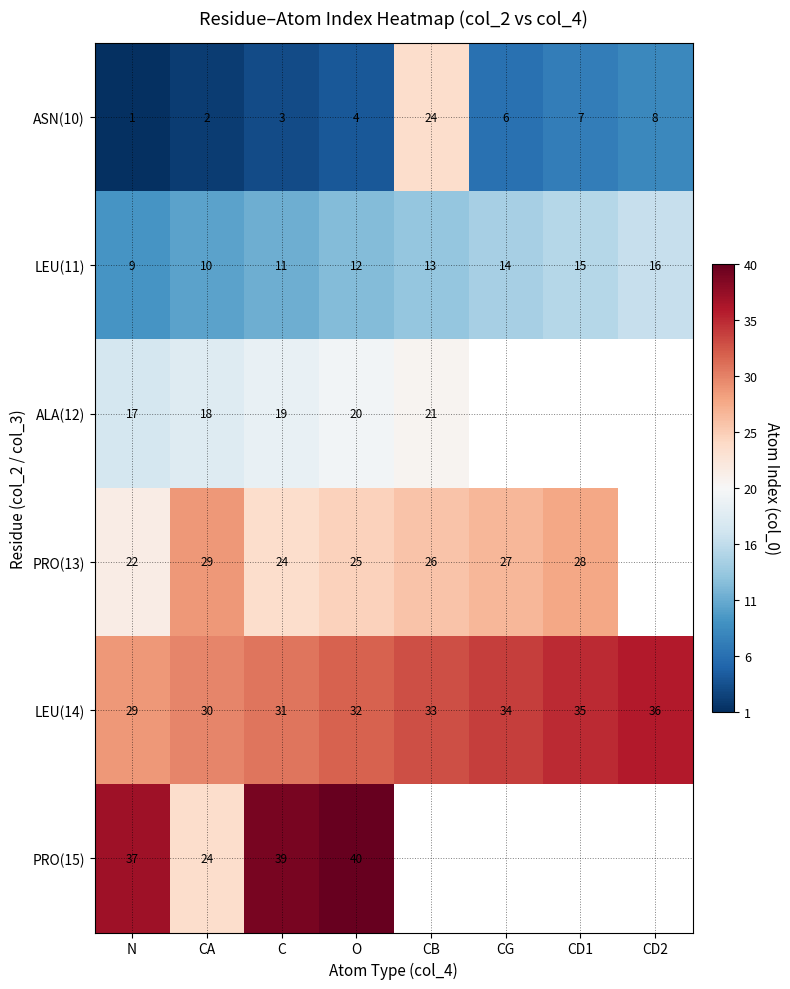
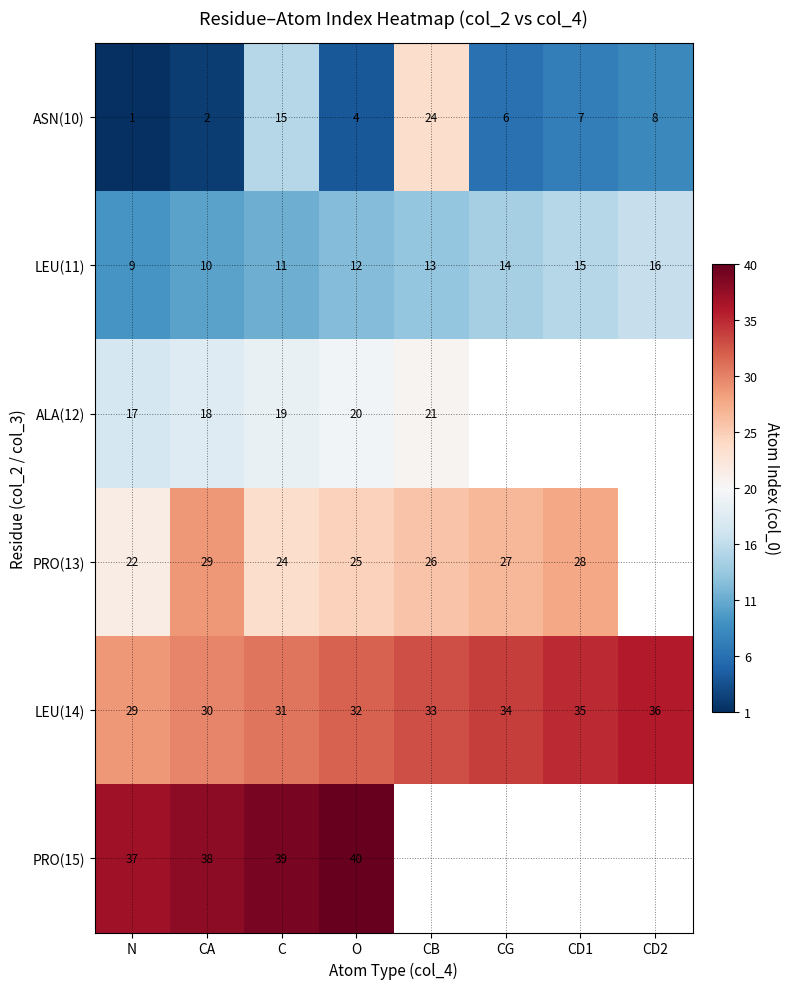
  {
    "ASN(10)": {
      "N": 1,
      "CA": 2,
-     "C": 3,
+     "C": 15,
      "O": 4,
      "CB": 24,
      "CG": 6,
      "CD1": 7,
      "CD2": 8
    },
    "LEU(11)": {
      "N": 9,
      "CA": 10,
      "C": 11,
      "O": 12,
      "CB": 13,
      "CG": 14,
      "CD1": 15,
      "CD2": 16
    },
    "ALA(12)": {
      "N": 17,
      "CA": 18,
      "C": 19,
      "O": 20,
      "CB": 21
    },
    "PRO(13)": {
      "N": 22,
      "CA": 29,
      "C": 24,
      "O": 25,
      "CB": 26,
      "CG": 27,
      "CD1": 28
    },
    "LEU(14)": {
      "N": 29,
      "CA": 30,
      "C": 31,
      "O": 32,
      "CB": 33,
      "CG": 34,
      "CD1": 35,
      "CD2": 36
    },
    "PRO(15)": {
      "N": 37,
-     "CA": 24,
+     "CA": 38,
      "C": 39,
      "O": 40
    }
  }
